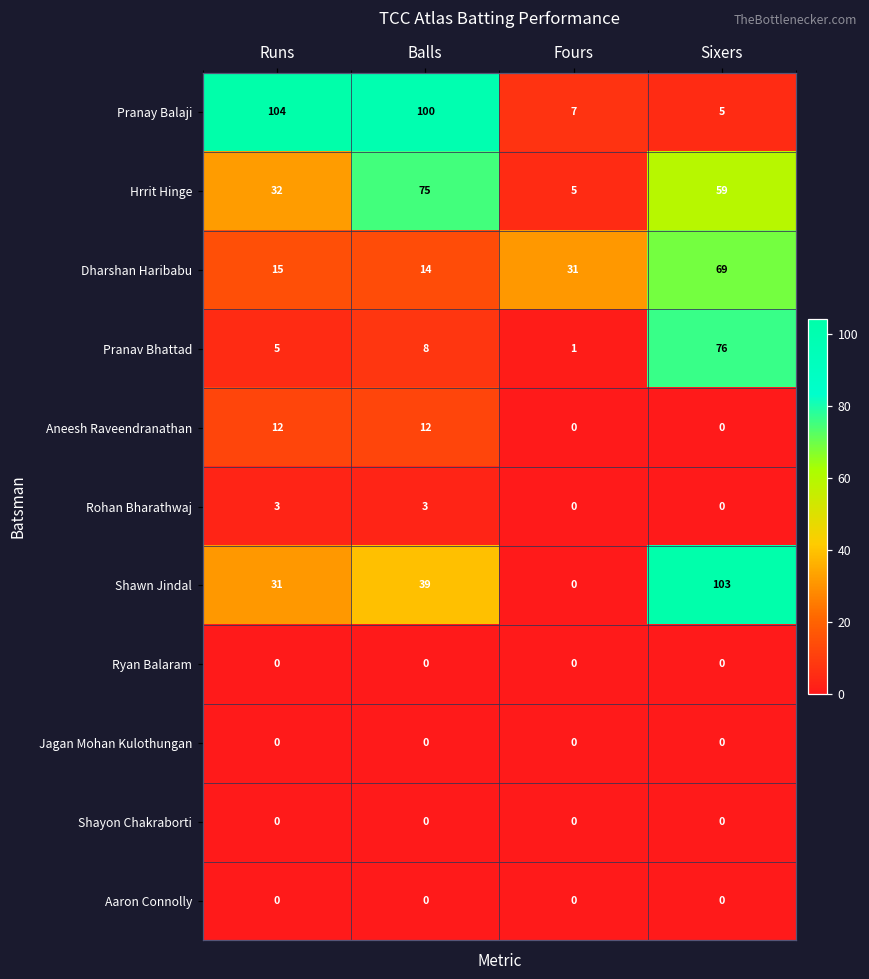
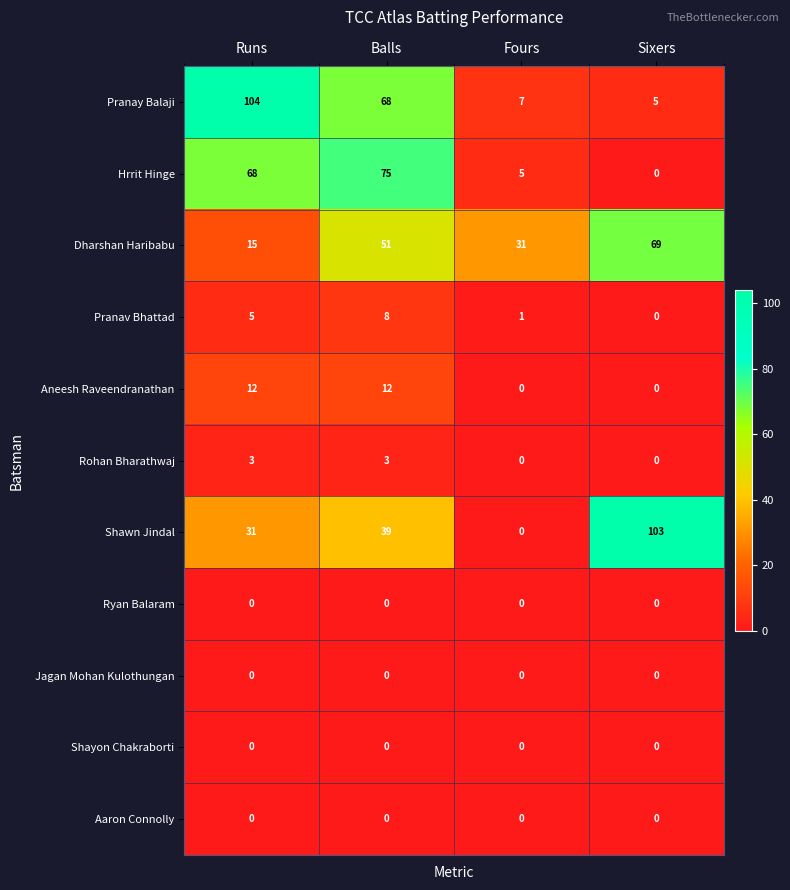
  {
    "Pranay Balaji": {
      "Runs": 104,
-     "Balls": 100,
+     "Balls": 68,
      "Fours": 7,
      "Sixers": 5
    },
    "Hrrit Hinge": {
-     "Runs": 32,
+     "Runs": 68,
      "Balls": 75,
      "Fours": 5,
-     "Sixers": 59
+     "Sixers": 0
    },
    "Dharshan Haribabu": {
      "Runs": 15,
-     "Balls": 14,
+     "Balls": 51,
      "Fours": 31,
      "Sixers": 69
    },
    "Pranav Bhattad": {
      "Runs": 5,
      "Balls": 8,
      "Fours": 1,
-     "Sixers": 76
+     "Sixers": 0
    },
    "Aneesh Raveendranathan": {
      "Runs": 12,
      "Balls": 12,
      "Fours": 0,
      "Sixers": 0
    },
    "Rohan Bharathwaj": {
      "Runs": 3,
      "Balls": 3,
      "Fours": 0,
      "Sixers": 0
    },
    "Shawn Jindal": {
      "Runs": 31,
      "Balls": 39,
      "Fours": 0,
      "Sixers": 103
    },
    "Ryan Balaram": {
      "Runs": 0,
      "Balls": 0,
      "Fours": 0,
      "Sixers": 0
    },
    "Jagan Mohan Kulothungan": {
      "Runs": 0,
      "Balls": 0,
      "Fours": 0,
      "Sixers": 0
    },
    "Shayon Chakraborti": {
      "Runs": 0,
      "Balls": 0,
      "Fours": 0,
      "Sixers": 0
    },
    "Aaron Connolly": {
      "Runs": 0,
      "Balls": 0,
      "Fours": 0,
      "Sixers": 0
    }
  }
